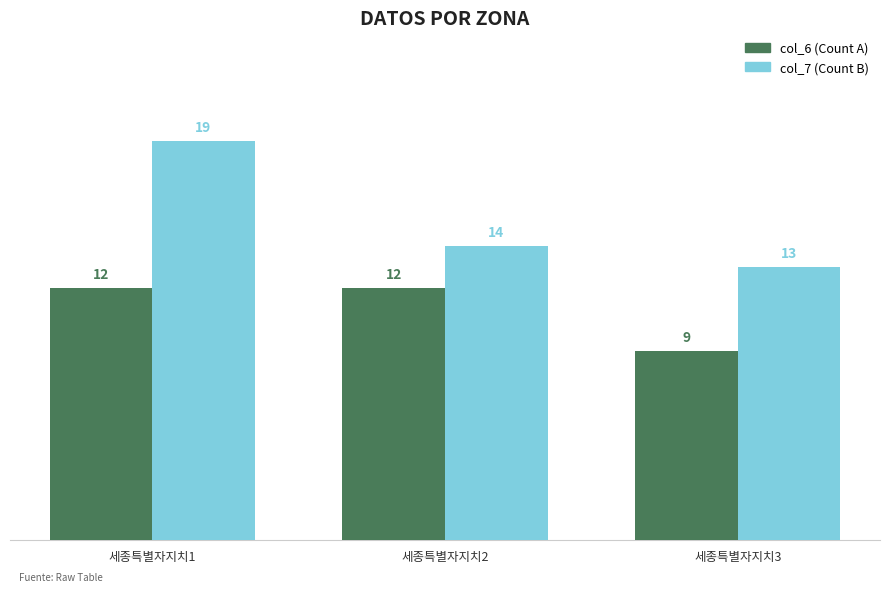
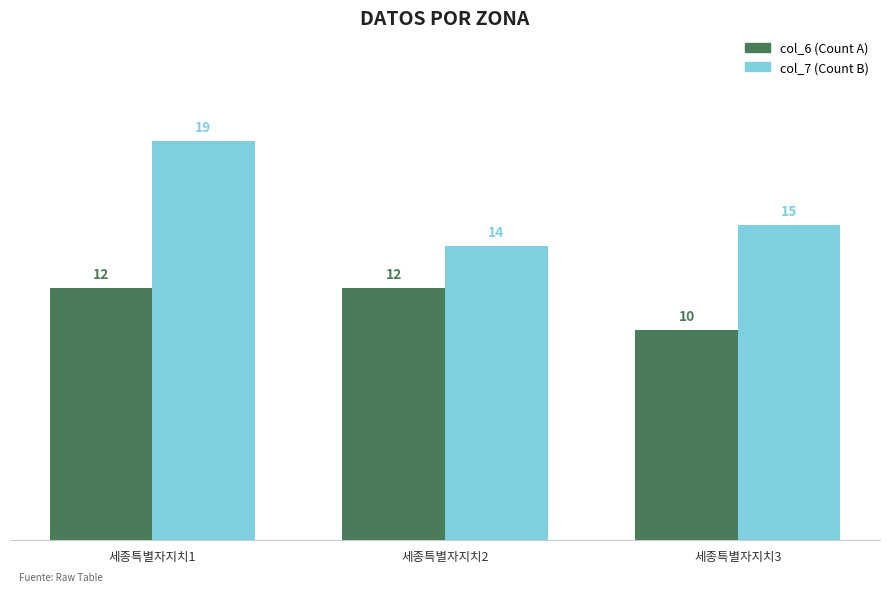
  {
    "col_6 (Count A)": {
      "세종특별자지치1": 12,
      "세종특별자지치2": 12,
-     "세종특별자지치3": 9
+     "세종특별자지치3": 10
    },
    "col_7 (Count B)": {
      "세종특별자지치1": 19,
      "세종특별자지치2": 14,
-     "세종특별자지치3": 13
+     "세종특별자지치3": 15
    }
  }
